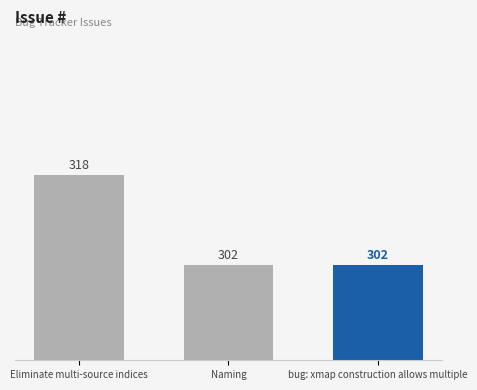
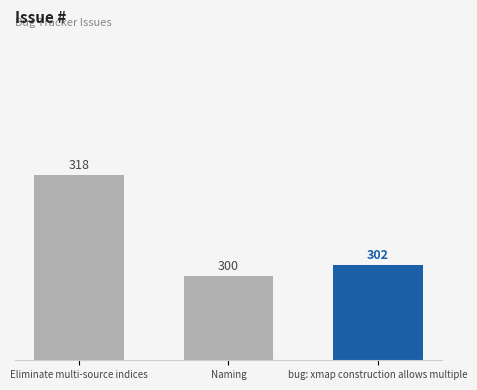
  {
    "Eliminate multi-source indices": 318,
-   "Naming": 302,
+   "Naming": 300,
    "bug: xmap construction allows multiple": 302
  }
